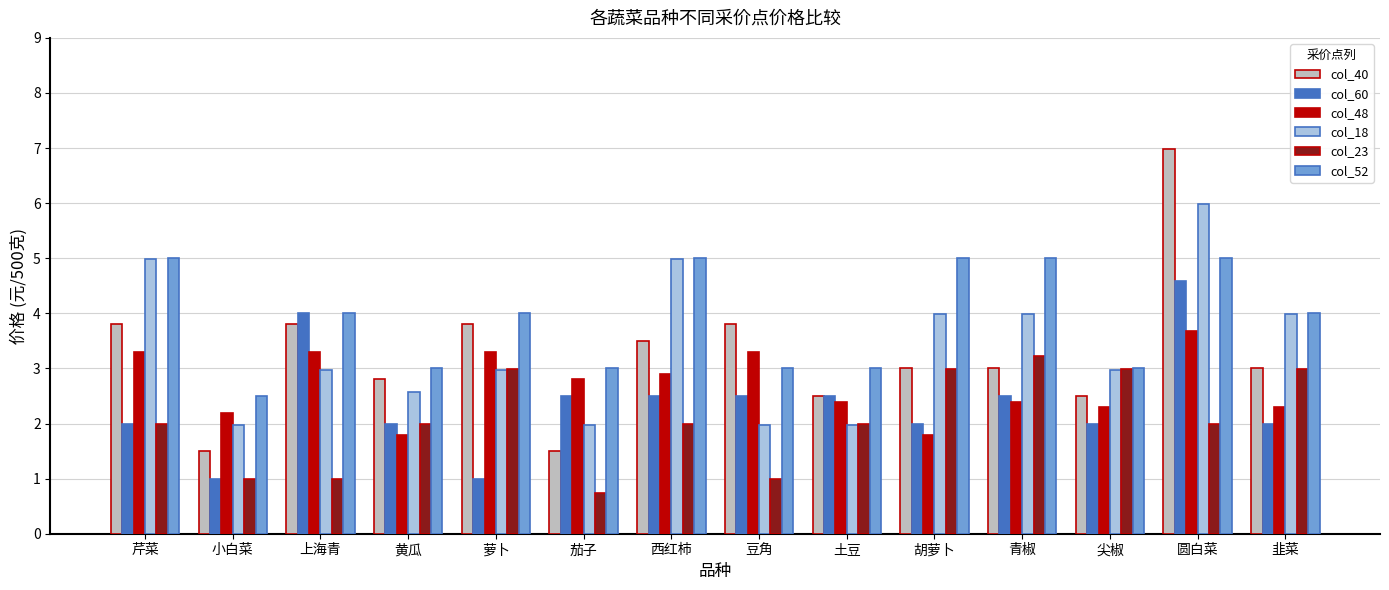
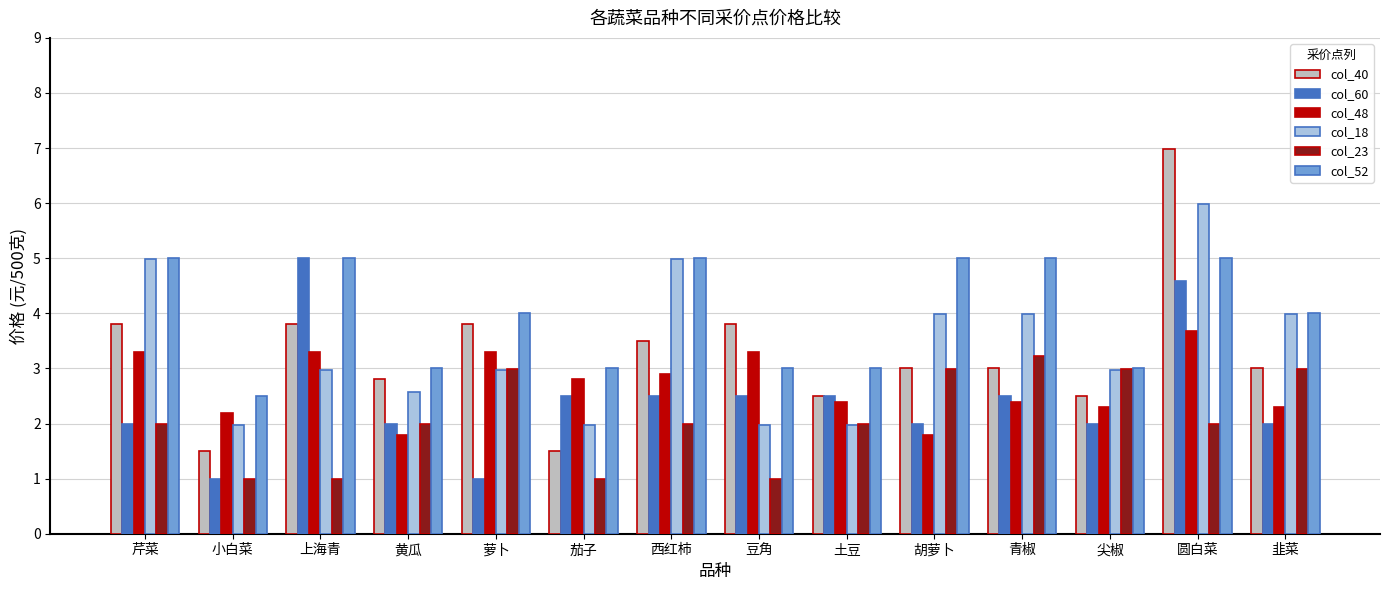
  {
    "col_60": {
      "芹菜": 2,
      "小白菜": 1,
-     "上海青": 4,
+     "上海青": 5,
      "黄瓜": 2,
      "萝卜": 1,
      "茄子": 2.5,
      "西红柿": 2.5,
      "豆角": 2.5,
      "土豆": 2.5,
      "胡萝卜": 2,
      "青椒": 2.5,
      "尖椒": 2,
      "圆白菜": 4.6,
      "韭菜": 2
    },
    "col_48": {
      "芹菜": 3.3,
      "小白菜": 2.2,
      "上海青": 3.3,
      "黄瓜": 1.8,
      "萝卜": 3.3,
      "茄子": 2.8,
      "西红柿": 2.9,
      "豆角": 3.3,
      "土豆": 2.4,
      "胡萝卜": 1.8,
      "青椒": 2.4,
      "尖椒": 2.3,
      "圆白菜": 3.7,
      "韭菜": 2.3
    },
    "col_23": {
      "芹菜": 2.0,
      "小白菜": 1.0,
      "上海青": 1.0,
      "黄瓜": 2.0,
      "萝卜": 3.0,
-     "茄子": 0.7,
+     "茄子": 1.0,
      "西红柿": 2.0,
      "豆角": 1.0,
      "土豆": 2.0,
      "胡萝卜": 3.0,
      "青椒": 3.2,
      "尖椒": 3.0,
      "圆白菜": 2.0,
      "韭菜": 3.0
    },
    "col_52": {
      "芹菜": 5,
      "小白菜": 2.5,
-     "上海青": 4,
+     "上海青": 5,
      "黄瓜": 3,
      "萝卜": 4,
      "茄子": 3,
      "西红柿": 5,
      "豆角": 3,
      "土豆": 3,
      "胡萝卜": 5,
      "青椒": 5,
      "尖椒": 3,
      "圆白菜": 5,
      "韭菜": 4
    }
  }
